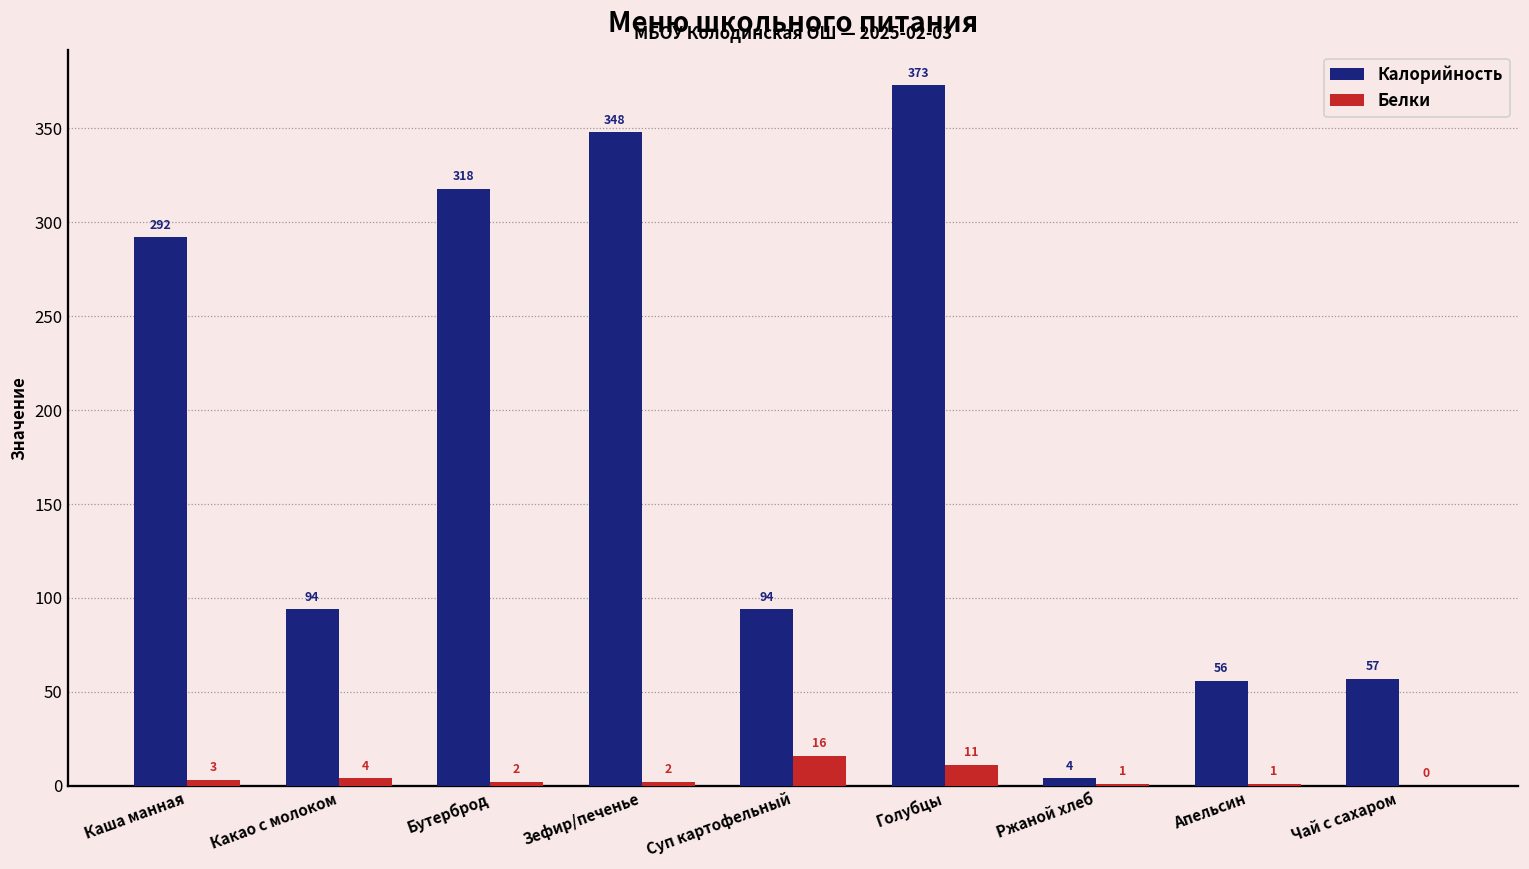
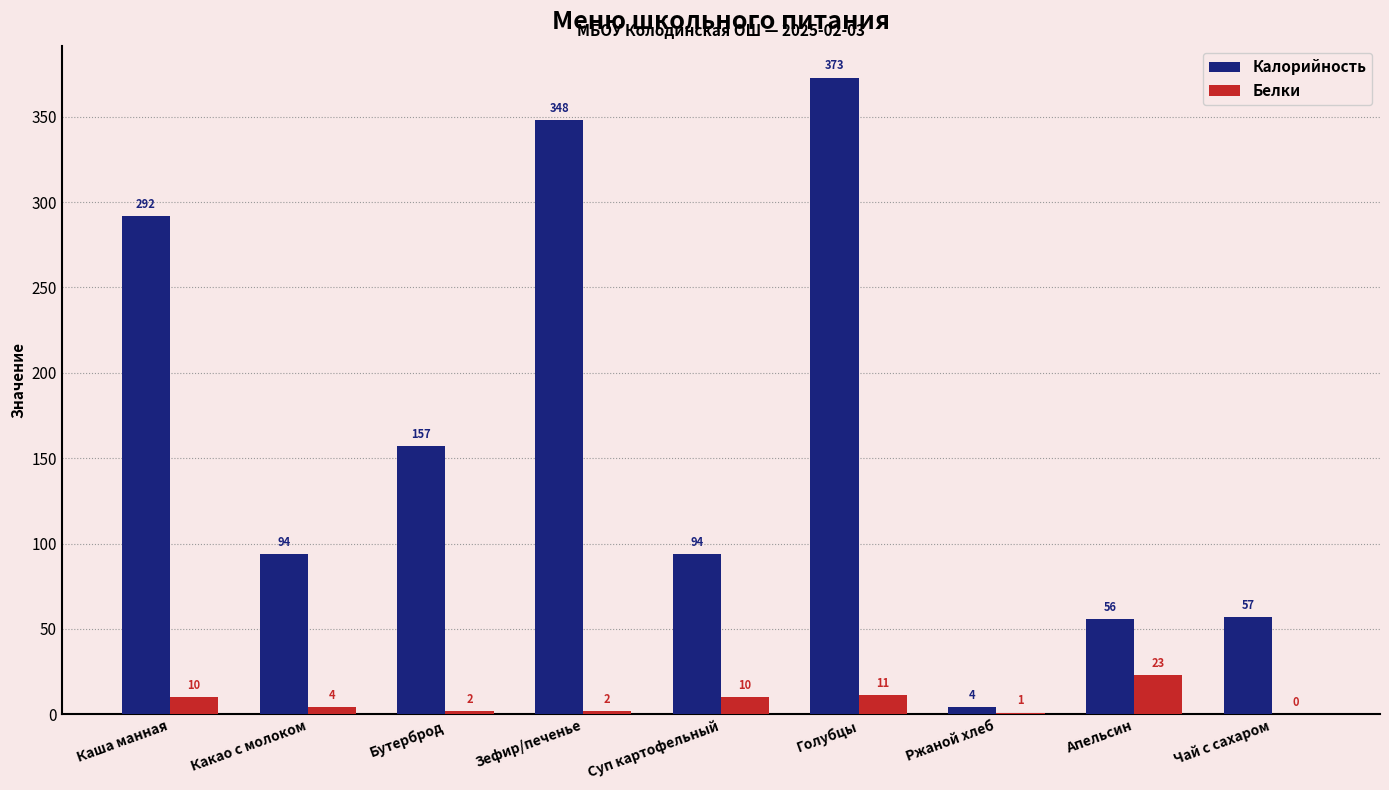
  {
    "Калорийность": {
      "Каша манная": 292,
      "Какао с молоком": 94,
-     "Бутерброд": 318,
+     "Бутерброд": 157,
      "Зефир/печенье": 348,
      "Суп картофельный": 94,
      "Голубцы": 373,
      "Ржаной хлеб": 4,
      "Апельсин": 56,
      "Чай с сахаром": 57
    },
    "Белки": {
-     "Каша манная": 3,
+     "Каша манная": 10,
      "Какао с молоком": 4,
      "Бутерброд": 2,
      "Зефир/печенье": 2,
-     "Суп картофельный": 16,
+     "Суп картофельный": 10,
      "Голубцы": 11,
      "Ржаной хлеб": 1,
-     "Апельсин": 1,
+     "Апельсин": 23,
      "Чай с сахаром": 0
    }
  }
